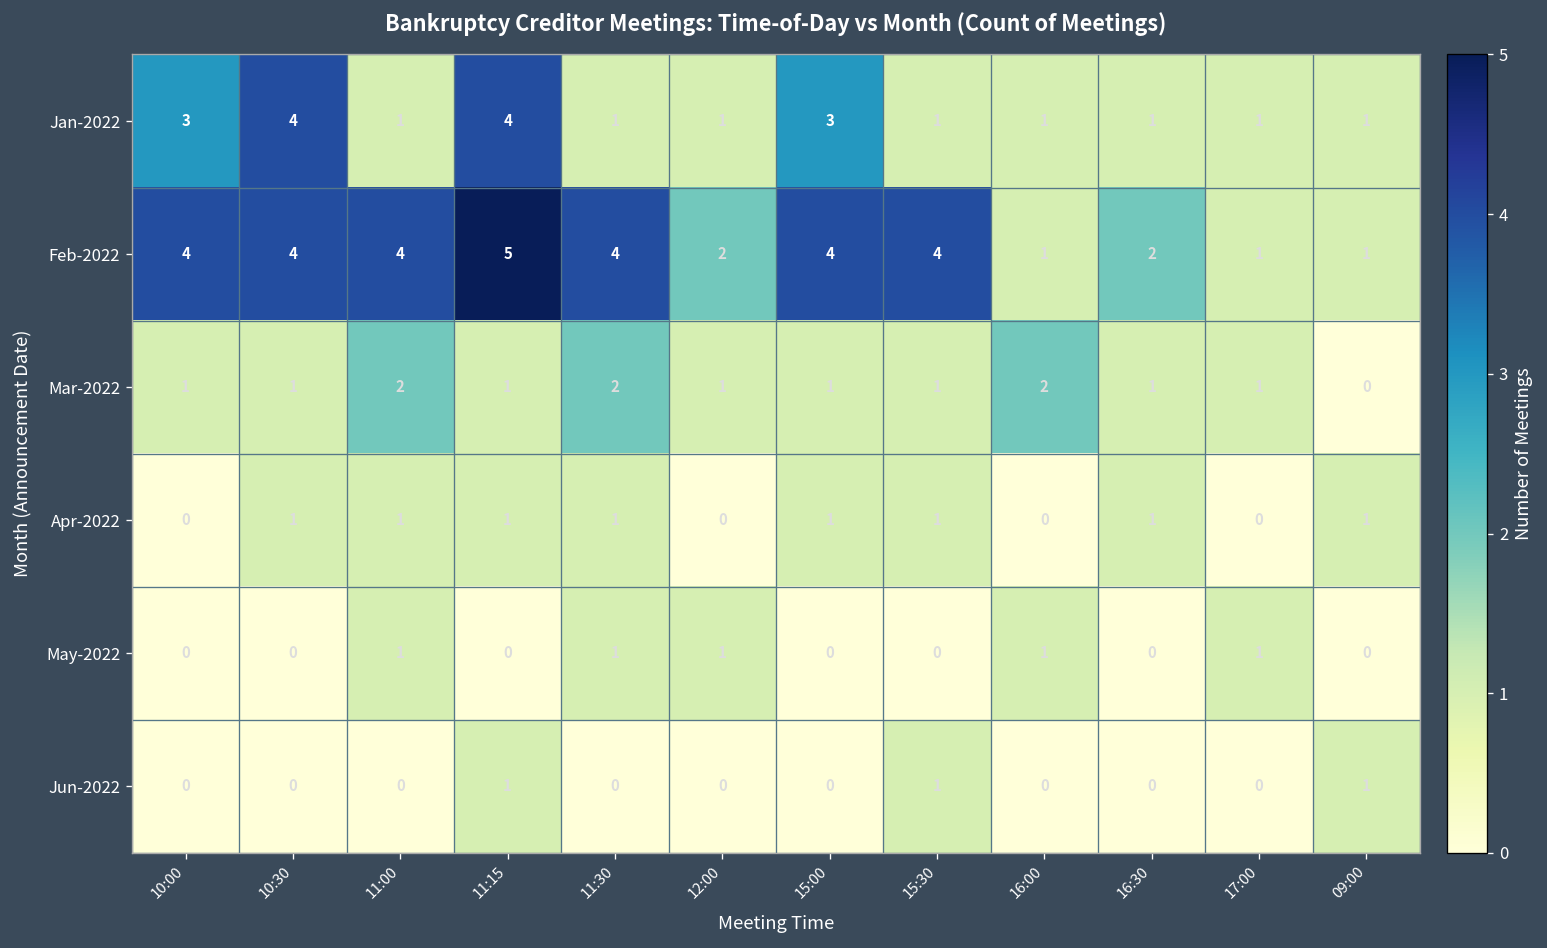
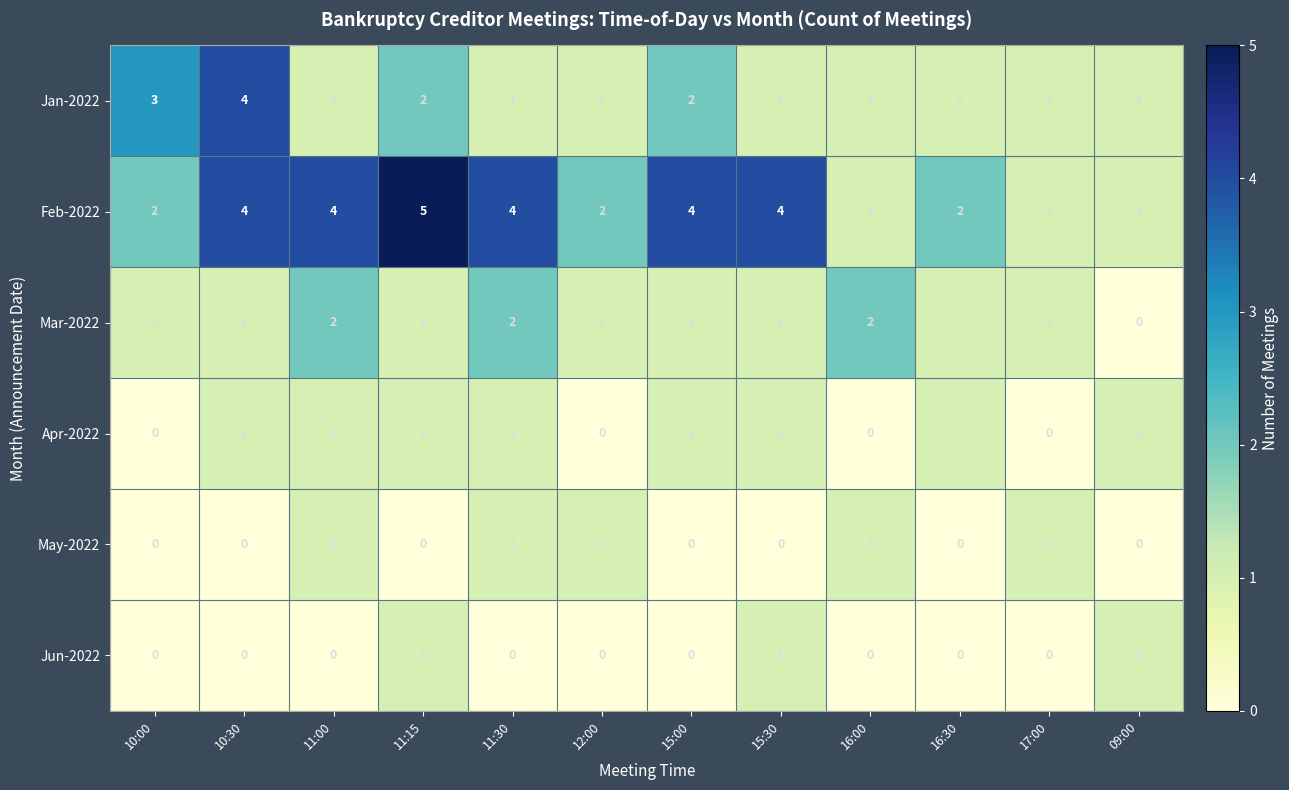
  {
    "Jan-2022": {
      "10:00": 3,
      "10:30": 4,
-     "11:15": 4,
-     "15:00": 3
+     "11:15": 2,
+     "15:00": 2
    },
    "Feb-2022": {
-     "10:00": 4,
+     "10:00": 2,
      "10:30": 4,
      "11:00": 4,
      "11:15": 5,
      "11:30": 4,
      "12:00": 2,
      "15:00": 4,
      "15:30": 4,
      "16:30": 2
    },
    "Mar-2022": {
      "11:00": 2,
      "11:30": 2,
      "16:00": 2
    }
  }
